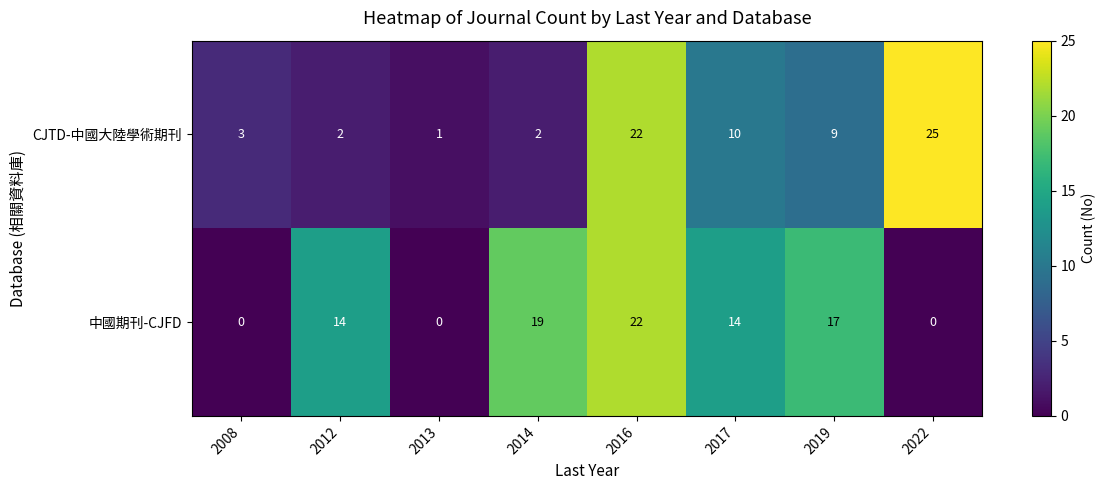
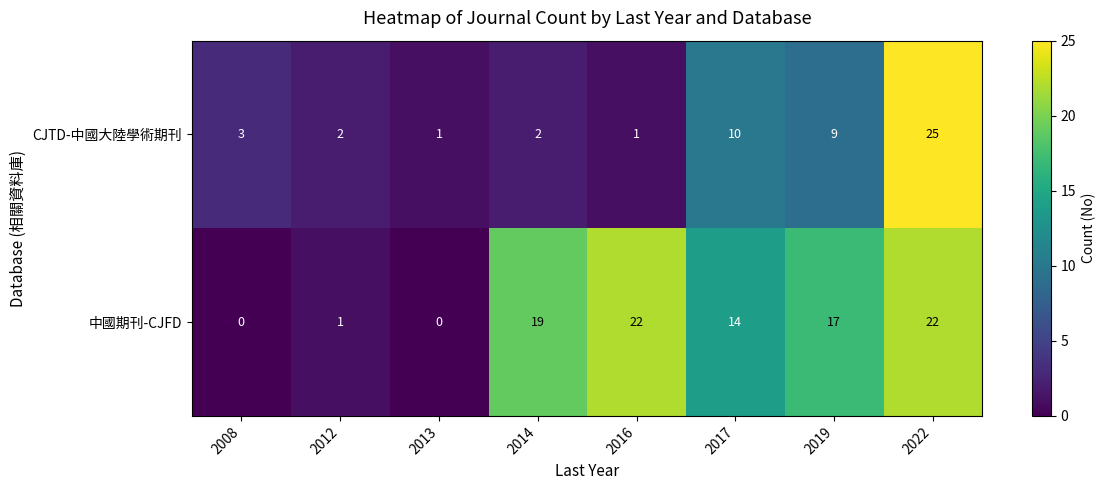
  {
    "CJTD-中國大陸學術期刊": {
      "2008": 3,
      "2012": 2,
      "2013": 1,
      "2014": 2,
-     "2016": 22,
+     "2016": 1,
      "2017": 10,
      "2019": 9,
      "2022": 25
    },
    "中國期刊-CJFD": {
      "2008": 0,
-     "2012": 14,
+     "2012": 1,
      "2013": 0,
      "2014": 19,
      "2016": 22,
      "2017": 14,
      "2019": 17,
-     "2022": 0
+     "2022": 22
    }
  }
